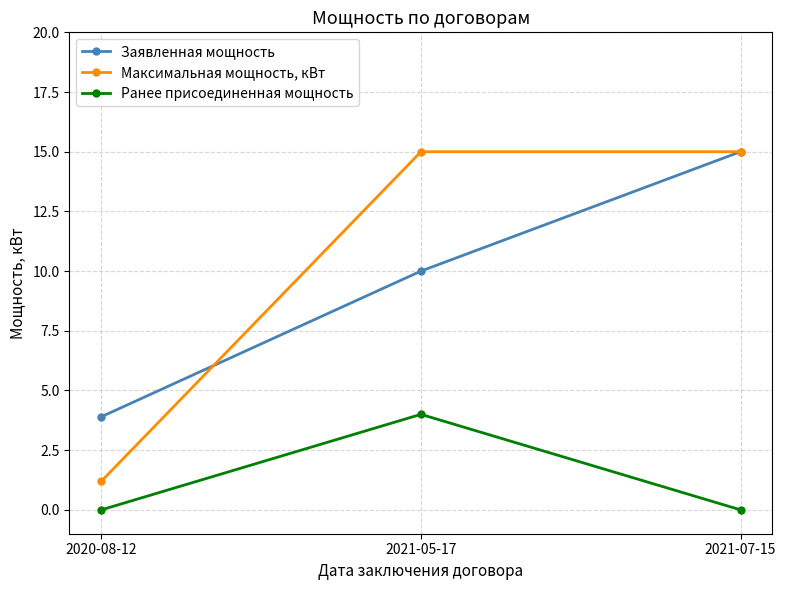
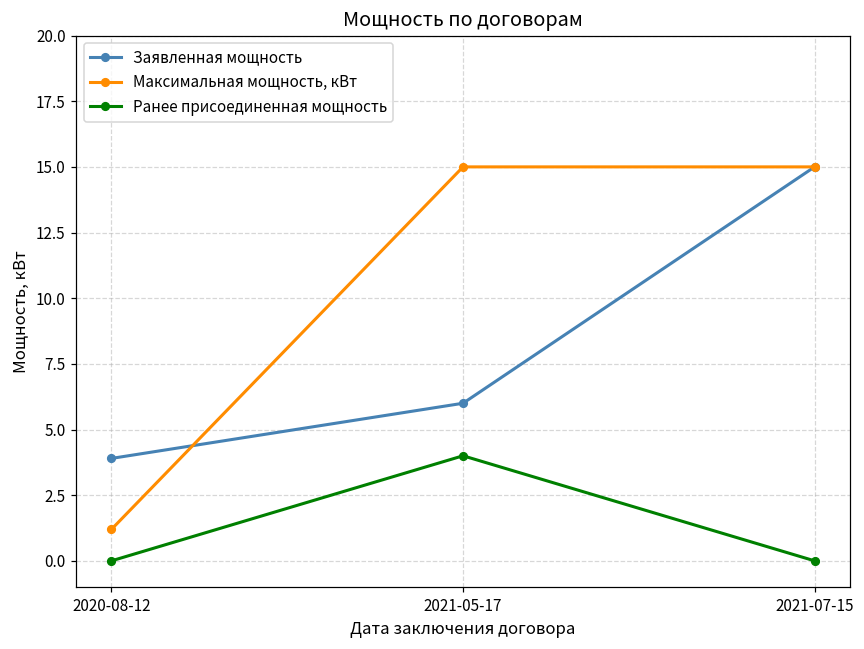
  {
    "Заявленная мощность": {
      "2020-08-12": 4,
-     "2021-05-17": 10
+     "2021-05-17": 6
    },
    "Максимальная мощность, кВт": {
      "2020-08-12": 1.2,
      "2021-05-17": 15
    },
    "Ранее присоединенная мощность": {
      "2020-08-12": 0,
      "2021-05-17": 4,
      "2021-07-15": 0
    }
  }
